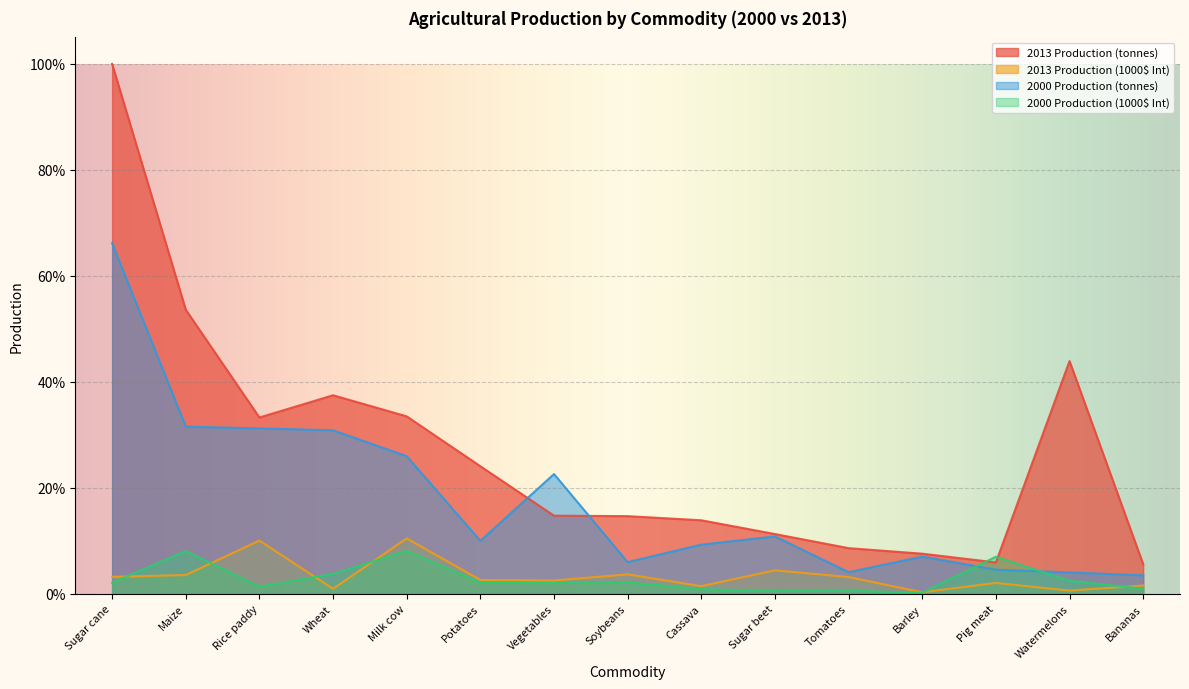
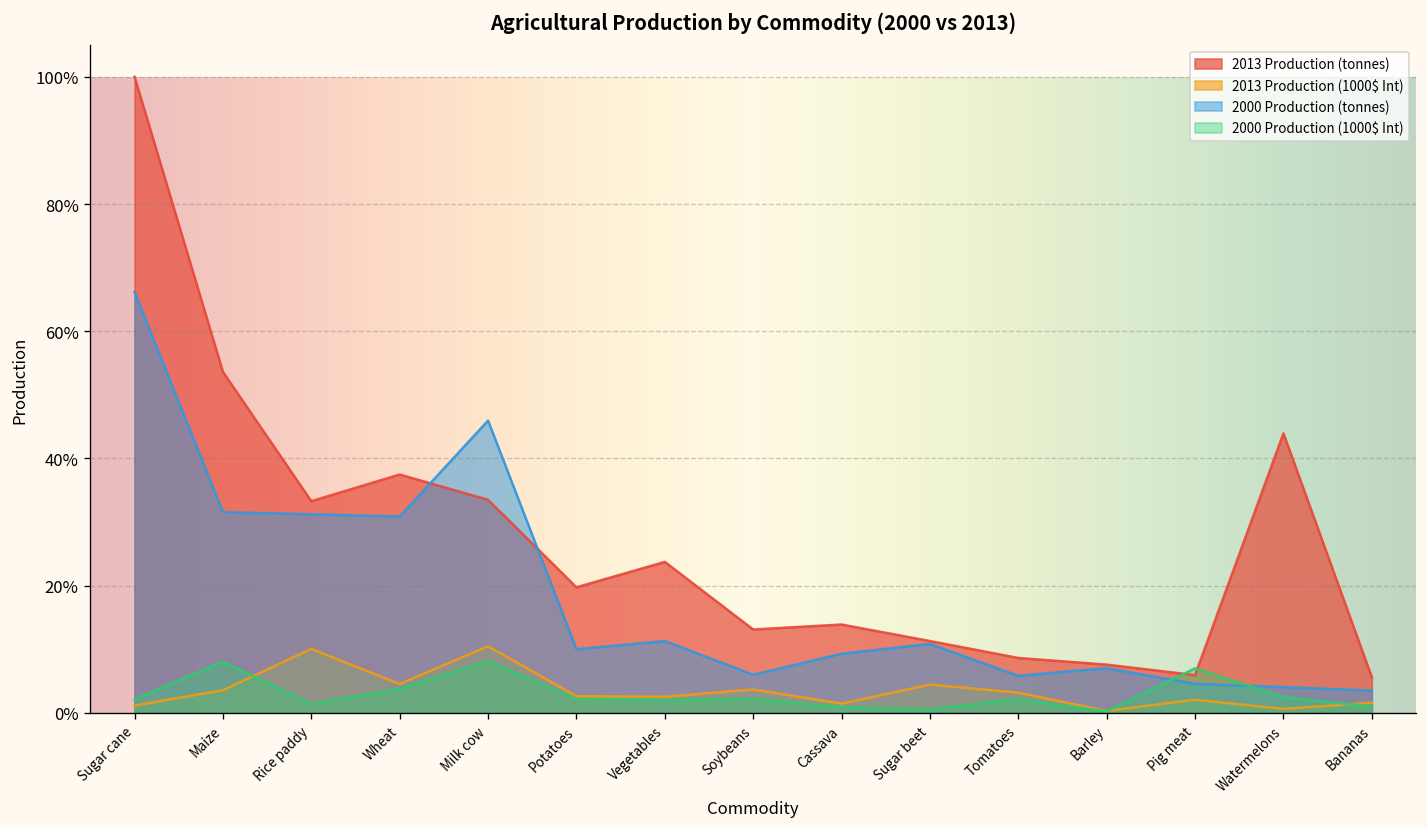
  {
    "2013 Production (tonnes)": {
      "Sugar cane": "100%",
      "Maize": "54%",
      "Rice paddy": "33%",
      "Wheat": "37%",
      "Milk cow": "33%",
-     "Potatoes": "24%",
-     "Vegetables": "15%",
-     "Soybeans": "15%",
+     "Potatoes": "20%",
+     "Vegetables": "24%",
+     "Soybeans": "13%",
      "Cassava": "14%",
      "Tomatoes": "9%",
      "Barley": "8%",
      "Pig meat": "6%",
      "Watermelons": "44%",
      "Bananas": "6%"
    },
    "2013 Production (1000$ Int)": {
-     "Sugar cane": "3%",
+     "Sugar cane": "1%",
      "Maize": "4%",
      "Rice paddy": "10%",
-     "Wheat": "1%",
+     "Wheat": "5%",
      "Milk cow": "10%",
      "Soybeans": "4%",
      "Cassava": "1%",
      "Sugar beet": "4%",
      "Tomatoes": "3%",
      "Pig meat": "2%",
      "Watermelons": "1%",
      "Bananas": "2%"
    },
    "2000 Production (tonnes)": {
      "Sugar cane": "66%",
      "Maize": "32%",
      "Rice paddy": "31%",
      "Wheat": "31%",
-     "Milk cow": "26%",
+     "Milk cow": "46%",
      "Potatoes": "10%",
-     "Vegetables": "23%",
+     "Vegetables": "11%",
      "Soybeans": "6%",
      "Cassava": "9%",
-     "Tomatoes": "4%",
+     "Tomatoes": "6%",
      "Barley": "7%",
      "Pig meat": "5%",
      "Watermelons": "4%",
      "Bananas": "3%"
    },
    "2000 Production (1000$ Int)": {
      "Sugar cane": "2%",
      "Maize": "8%",
      "Rice paddy": "1%",
      "Wheat": "4%",
      "Milk cow": "8%",
      "Soybeans": "2%",
      "Cassava": "1%",
      "Sugar beet": "1%",
-     "Tomatoes": "1%",
+     "Tomatoes": "2%",
      "Pig meat": "7%",
      "Watermelons": "2%",
      "Bananas": "1%"
    }
  }
